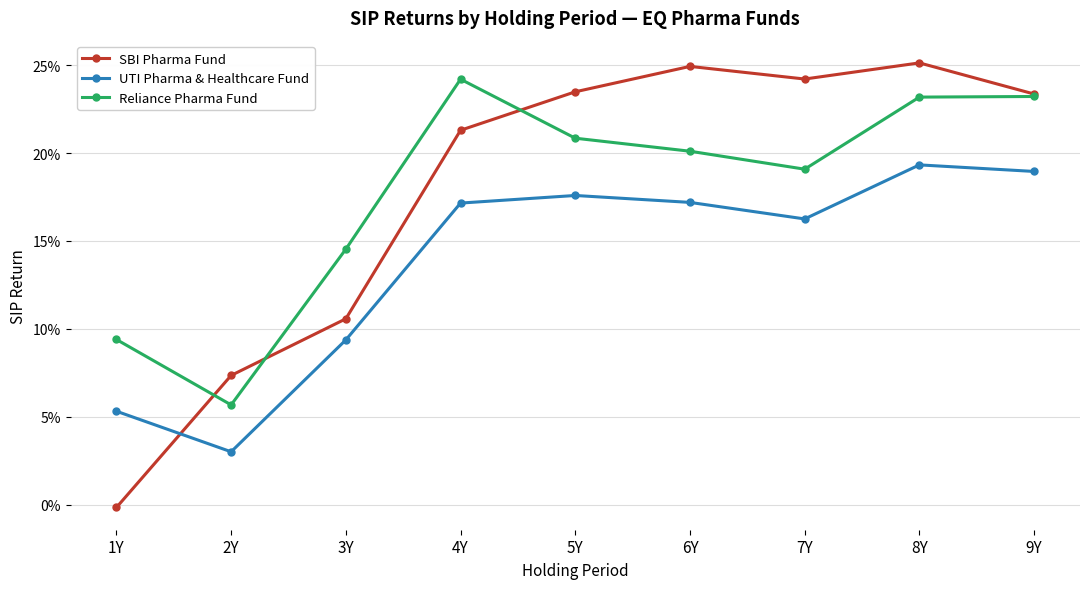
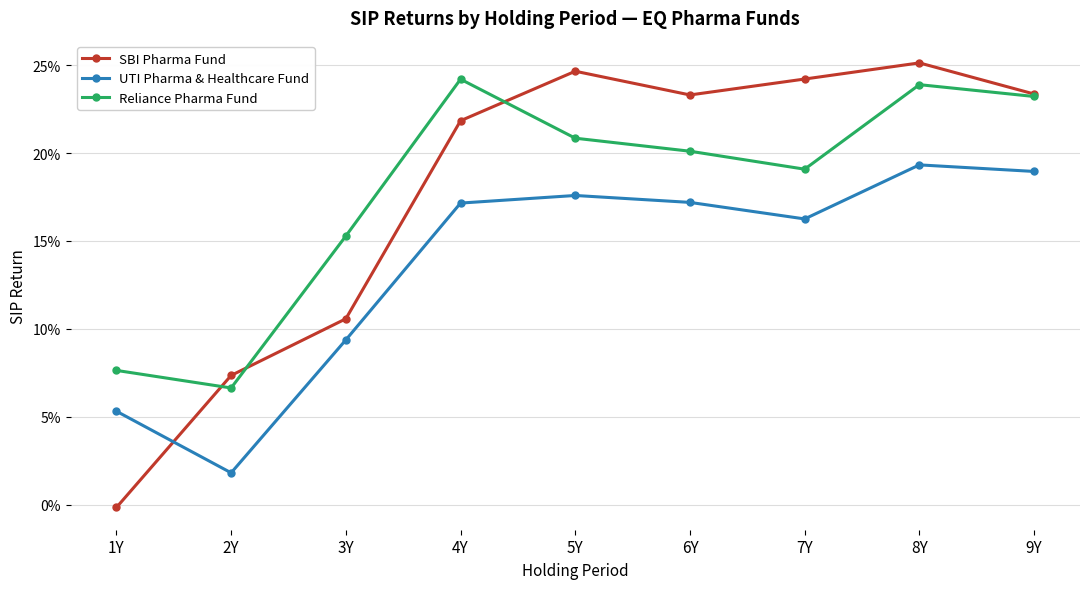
  {
    "SBI Pharma Fund": {
      "1Y": "-0.2%",
      "2Y": "7.4%",
      "3Y": "10.6%",
-     "4Y": "21.3%",
-     "5Y": "23.5%",
-     "6Y": "24.9%",
+     "4Y": "21.8%",
+     "5Y": "24.6%",
+     "6Y": "23.3%",
      "7Y": "24.2%",
      "8Y": "25.1%"
    },
    "UTI Pharma & Healthcare Fund": {
      "1Y": "5.3%",
-     "2Y": "3.0%",
+     "2Y": "1.8%",
      "3Y": "9.4%",
      "4Y": "17.2%",
      "5Y": "17.6%",
      "6Y": "17.2%",
      "7Y": "16.3%",
      "8Y": "19.3%",
      "9Y": "19.0%"
    },
    "Reliance Pharma Fund": {
-     "1Y": "9.4%",
-     "2Y": "5.7%",
-     "3Y": "14.5%",
+     "1Y": "7.6%",
+     "2Y": "6.6%",
+     "3Y": "15.3%",
      "4Y": "24.2%",
      "5Y": "20.8%",
      "6Y": "20.1%",
      "7Y": "19.1%",
-     "8Y": "23.2%"
+     "8Y": "23.9%"
    }
  }
